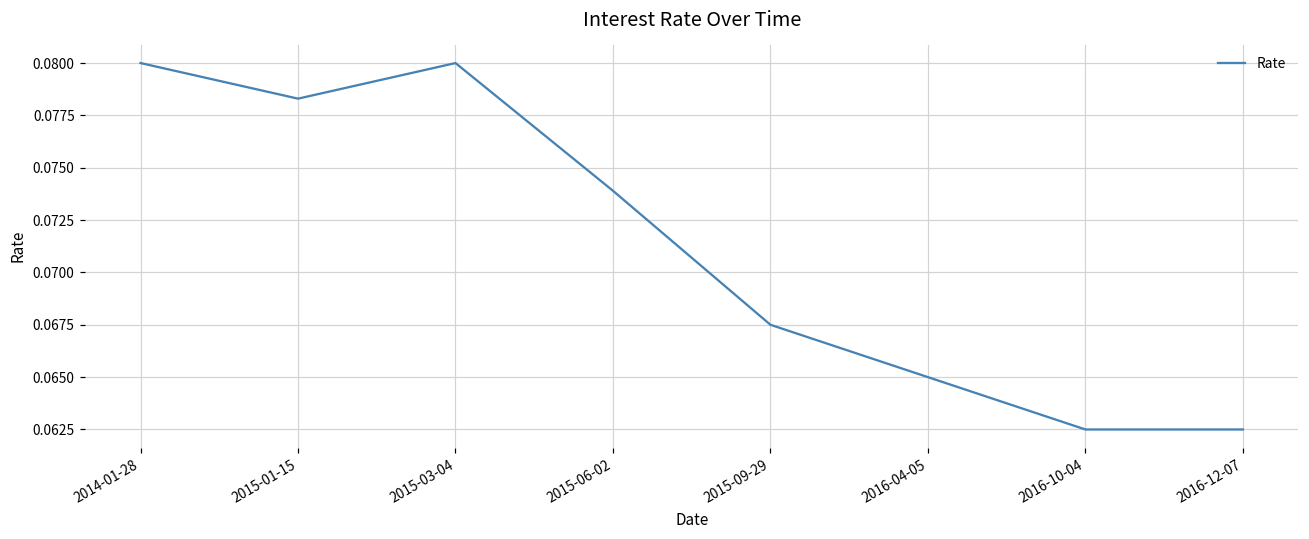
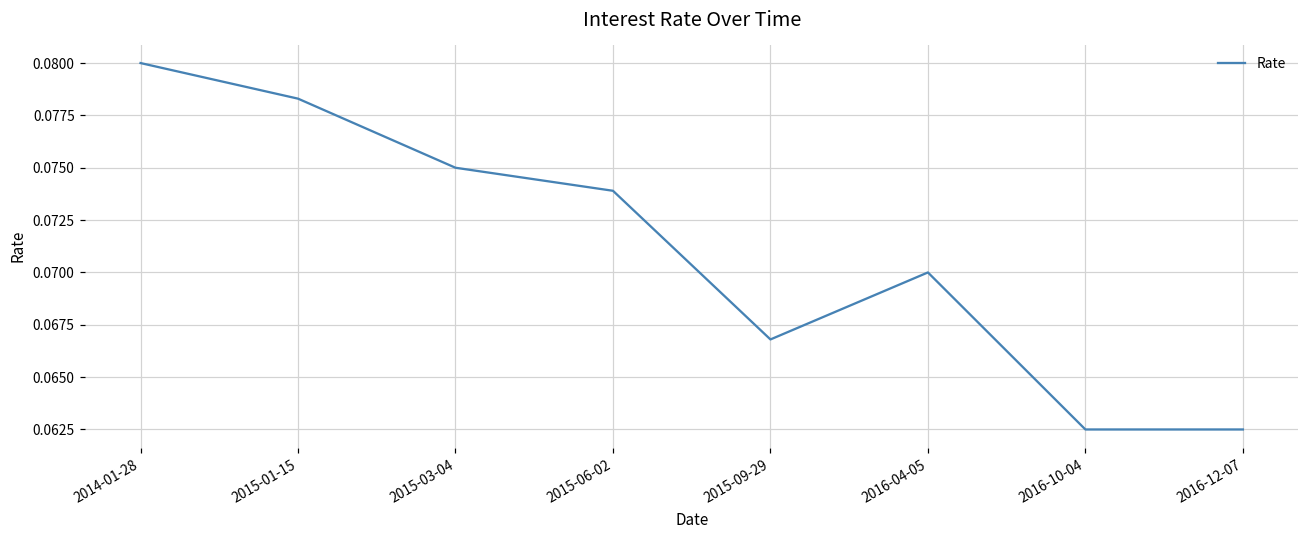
  {
    "2014-01-28": 0.0800,
    "2015-01-15": 0.0783,
-   "2015-03-04": 0.080,
+   "2015-03-04": 0.075,
    "2015-06-02": 0.0739,
-   "2015-09-29": 0.0675,
-   "2016-04-05": 0.065,
+   "2015-09-29": 0.0668,
+   "2016-04-05": 0.070,
    "2016-10-04": 0.0625,
    "2016-12-07": 0.0625
  }
